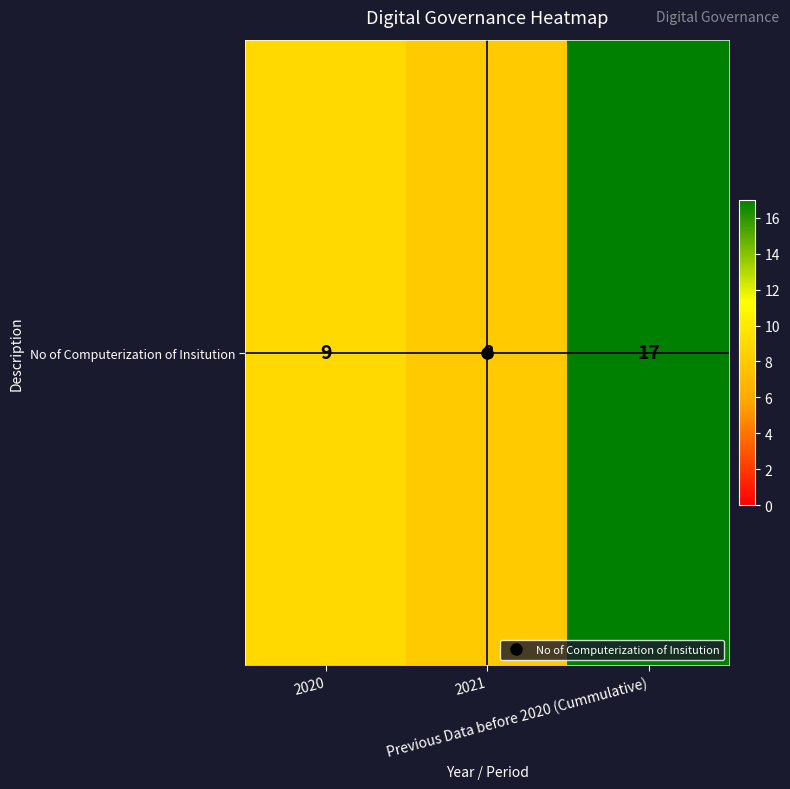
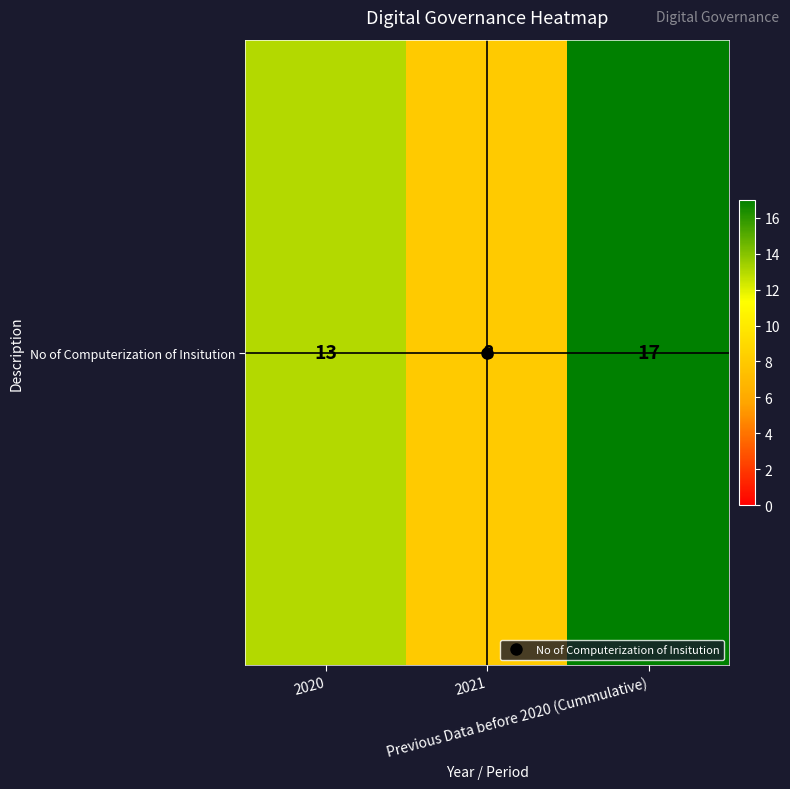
  {
    "No of Computerization of Insitution": {
-     "2020": 9,
+     "2020": 13,
      "Previous Data before 2020 (Cummulative)": 17
    }
  }
